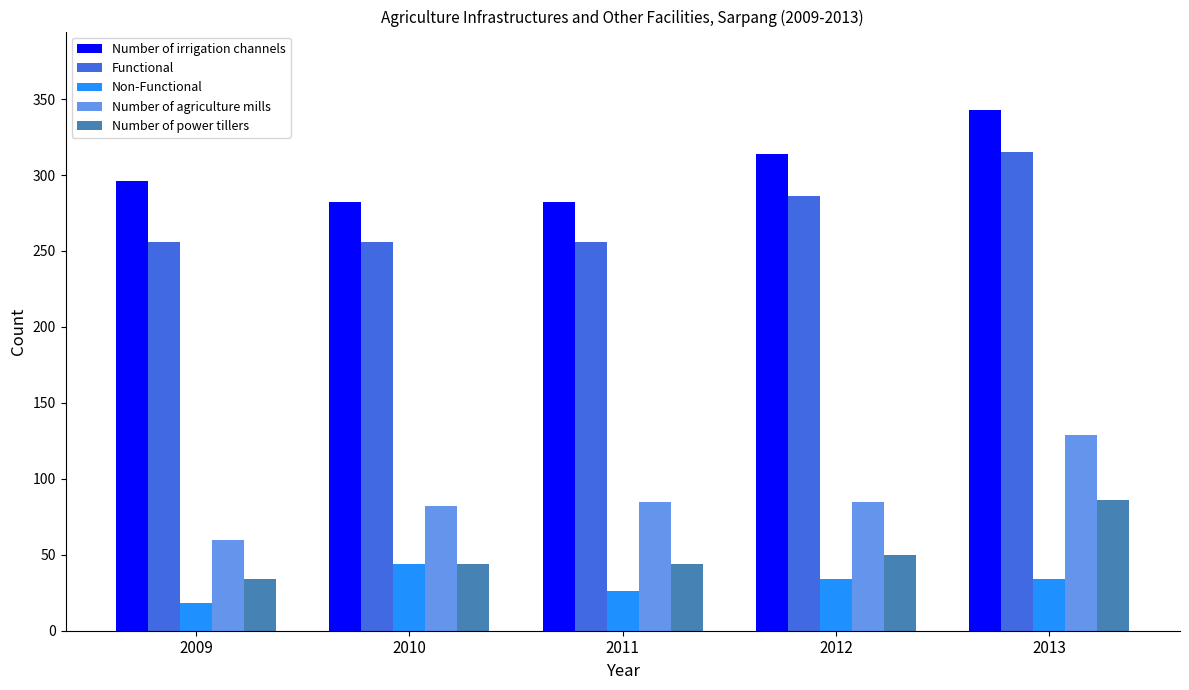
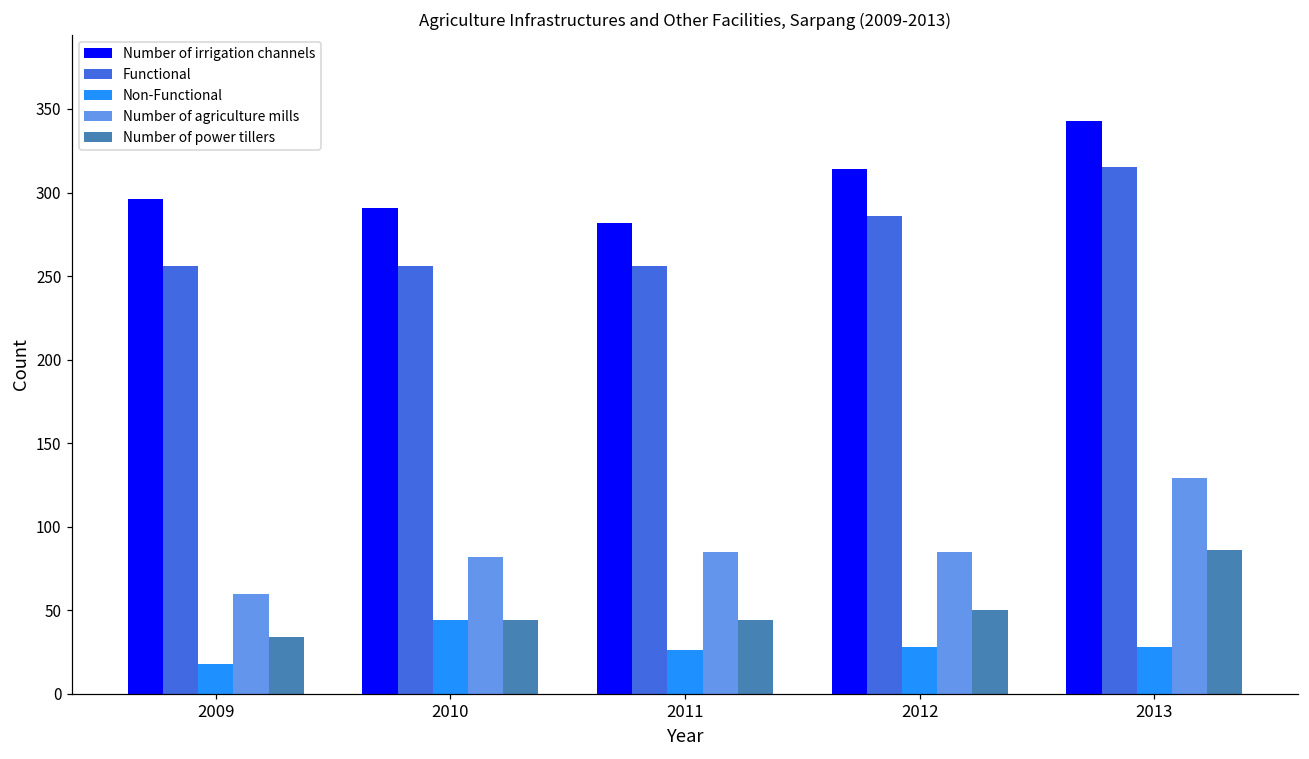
  {
    "Number of irrigation channels": {
      "2009": 296,
-     "2010": 282,
+     "2010": 291,
      "2011": 282,
      "2012": 314,
      "2013": 343
    },
    "Non-Functional": {
      "2009": 18,
      "2010": 44,
      "2011": 26,
-     "2012": 34,
-     "2013": 34
+     "2012": 28,
+     "2013": 28
    }
  }
